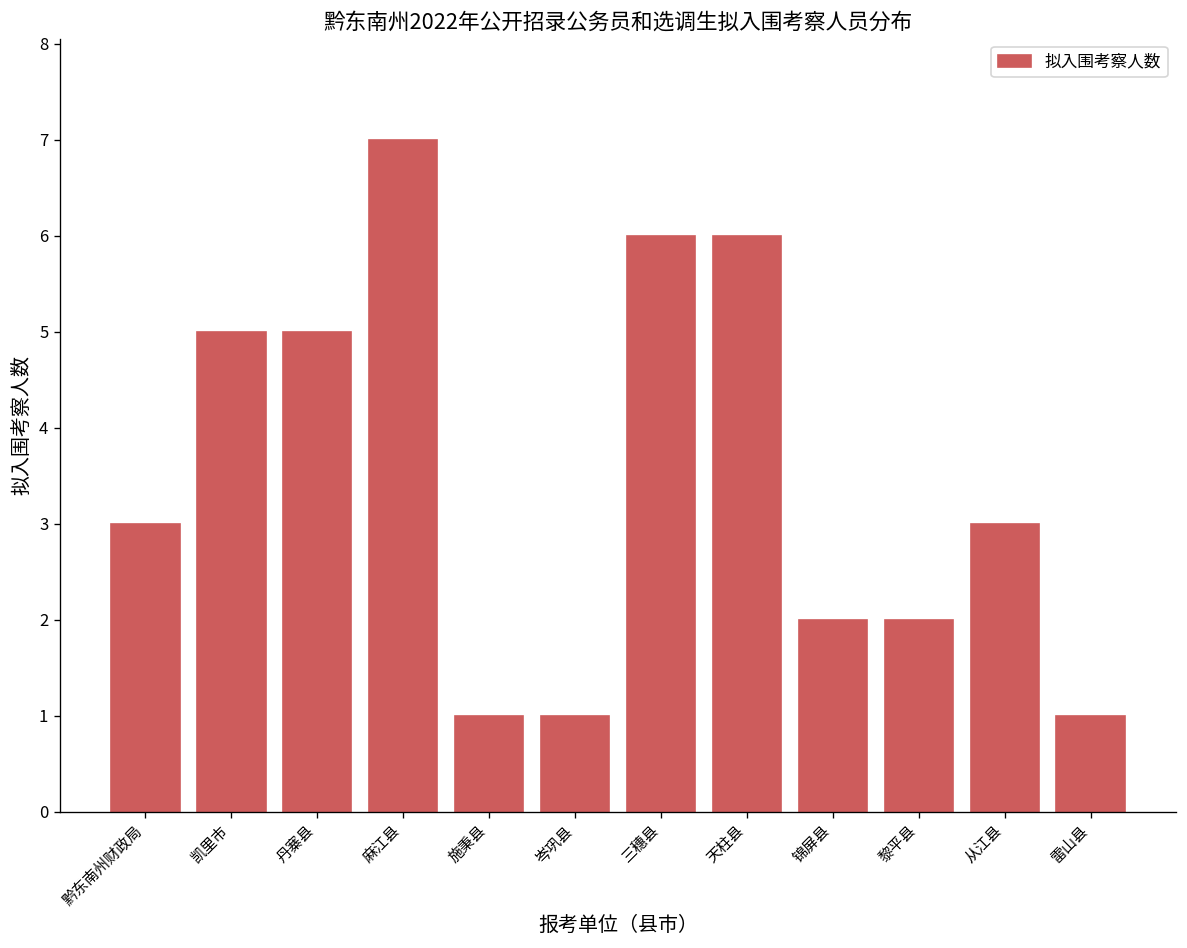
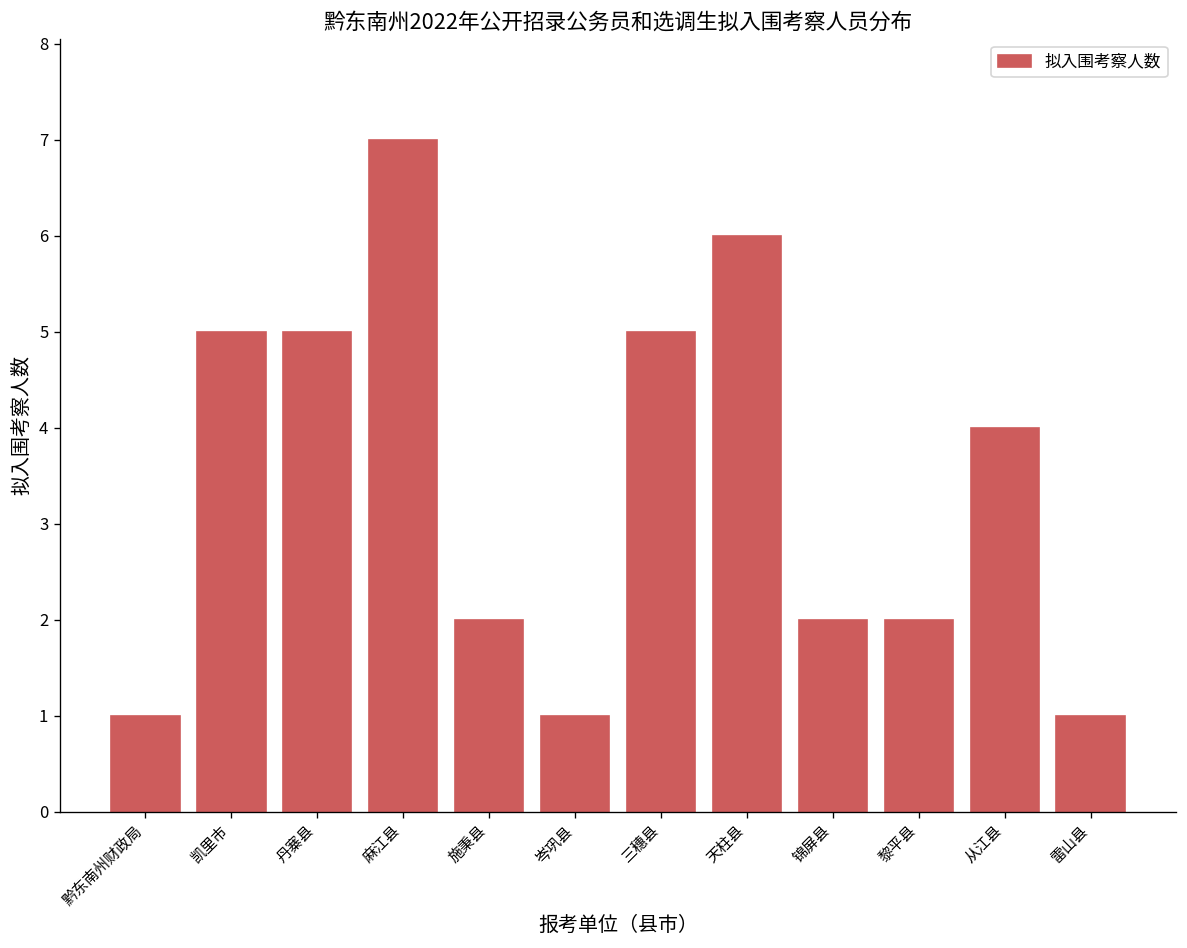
  {
-   "黔东南州财政局": 3,
+   "黔东南州财政局": 1,
    "凯里市": 5,
    "丹寨县": 5,
    "麻江县": 7,
-   "施秉县": 1,
+   "施秉县": 2,
    "岑巩县": 1,
-   "三穗县": 6,
+   "三穗县": 5,
    "天柱县": 6,
    "锦屏县": 2,
    "黎平县": 2,
-   "从江县": 3,
+   "从江县": 4,
    "雷山县": 1
  }
